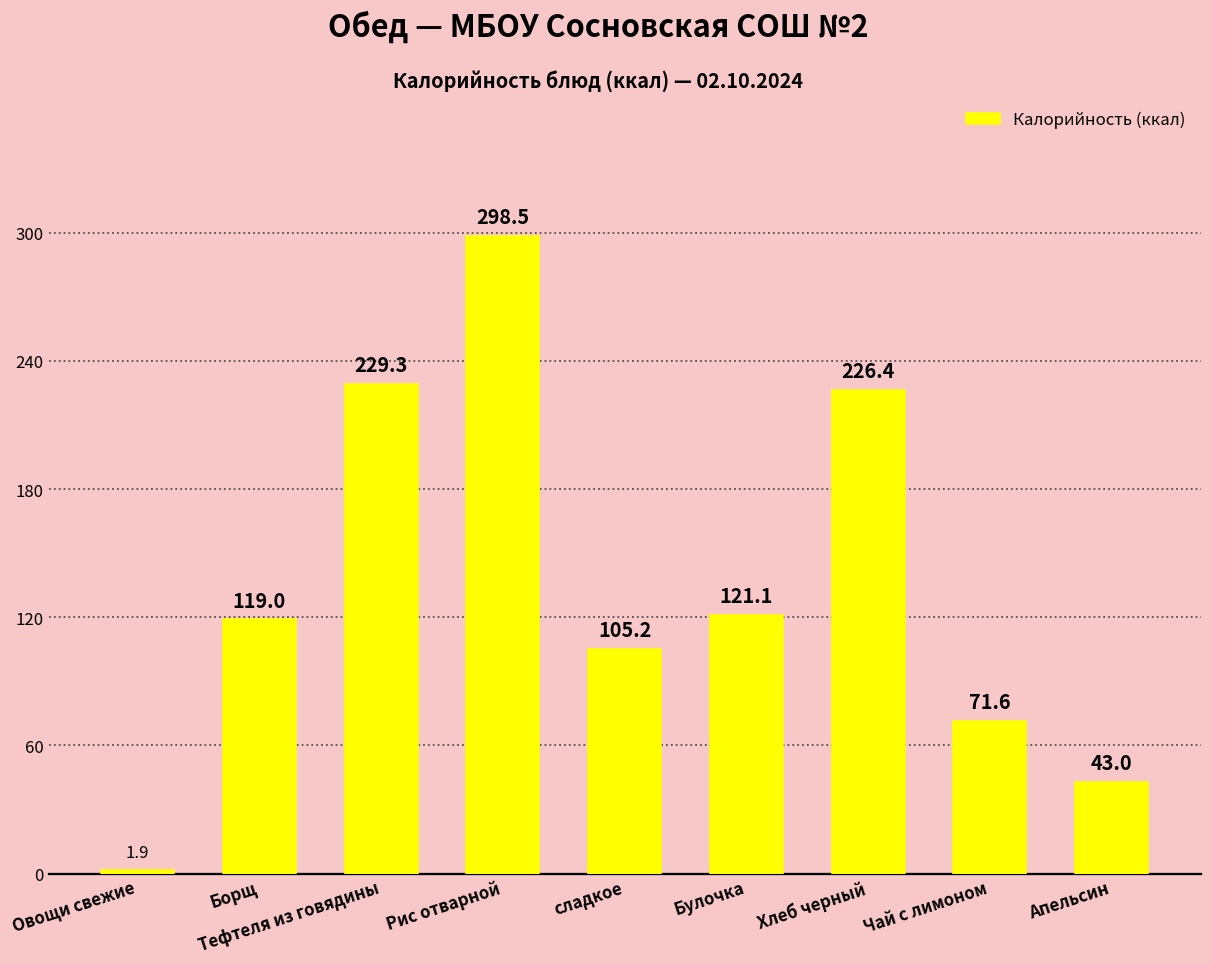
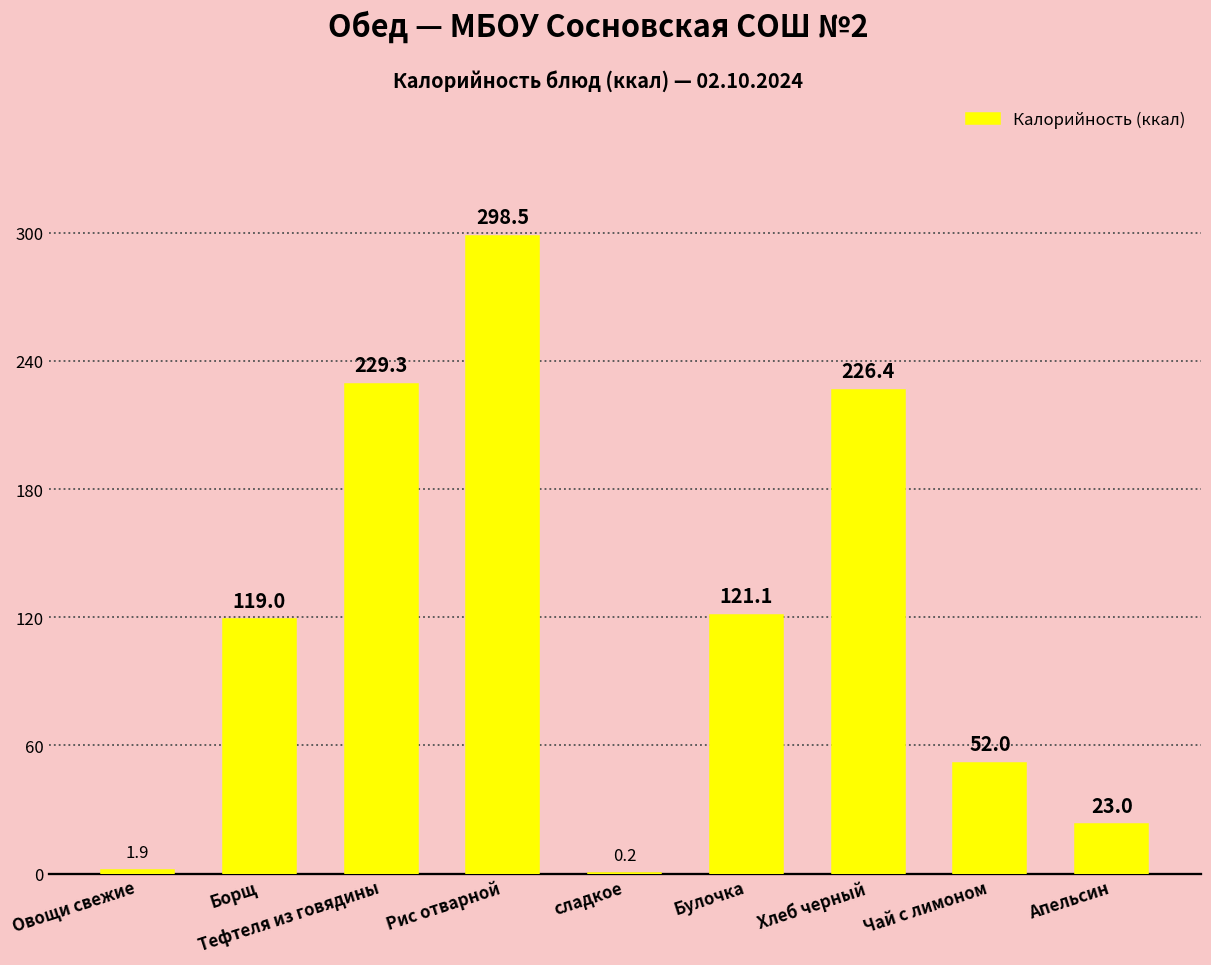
  {
    "Овощи свежие": 1.9,
    "Борщ": 119.0,
    "Тефтеля из говядины": 229.3,
    "Рис отварной": 298.5,
-   "сладкое": 105.2,
+   "сладкое": 0.2,
    "Булочка": 121.1,
    "Хлеб черный": 226.4,
-   "Чай с лимоном": 71.6,
-   "Апельсин": 43.0
+   "Чай с лимоном": 52.0,
+   "Апельсин": 23.0
  }
